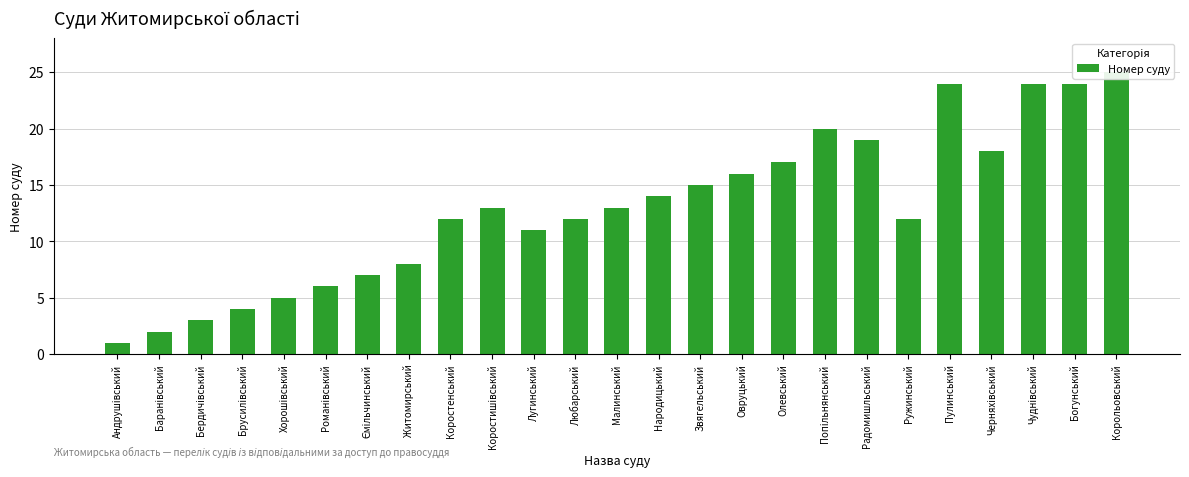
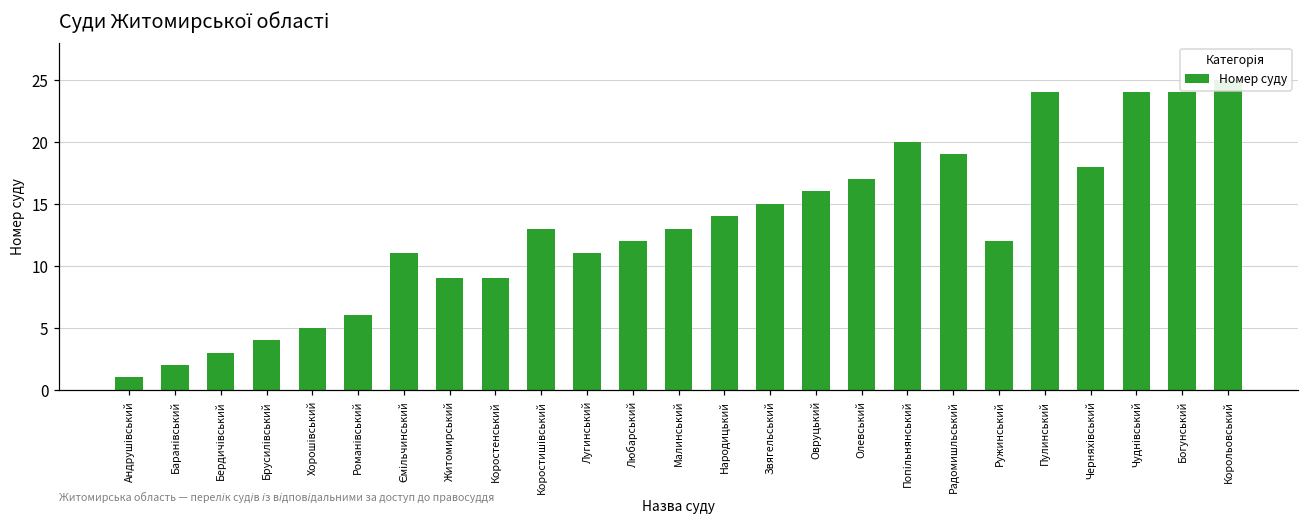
  {
    "Андрушівський": 1,
    "Баранівський": 2,
    "Бердичівський": 3,
    "Брусилівський": 4,
    "Хорошівський": 5,
    "Романівський": 6,
-   "Ємільчинський": 7,
-   "Житомирський": 8,
-   "Коростенський": 12,
+   "Ємільчинський": 11,
+   "Житомирський": 9,
+   "Коростенський": 9,
    "Коростишівський": 13,
    "Лугинський": 11,
    "Любарський": 12,
    "Малинський": 13,
    "Народицький": 14,
    "Звягельський": 15,
    "Овруцький": 16,
    "Олевський": 17,
    "Попільнянський": 20,
    "Радомишльський": 19,
    "Ружинський": 12,
    "Пулинський": 24,
    "Черняхівський": 18,
    "Чуднівський": 24,
    "Богунський": 24
  }
